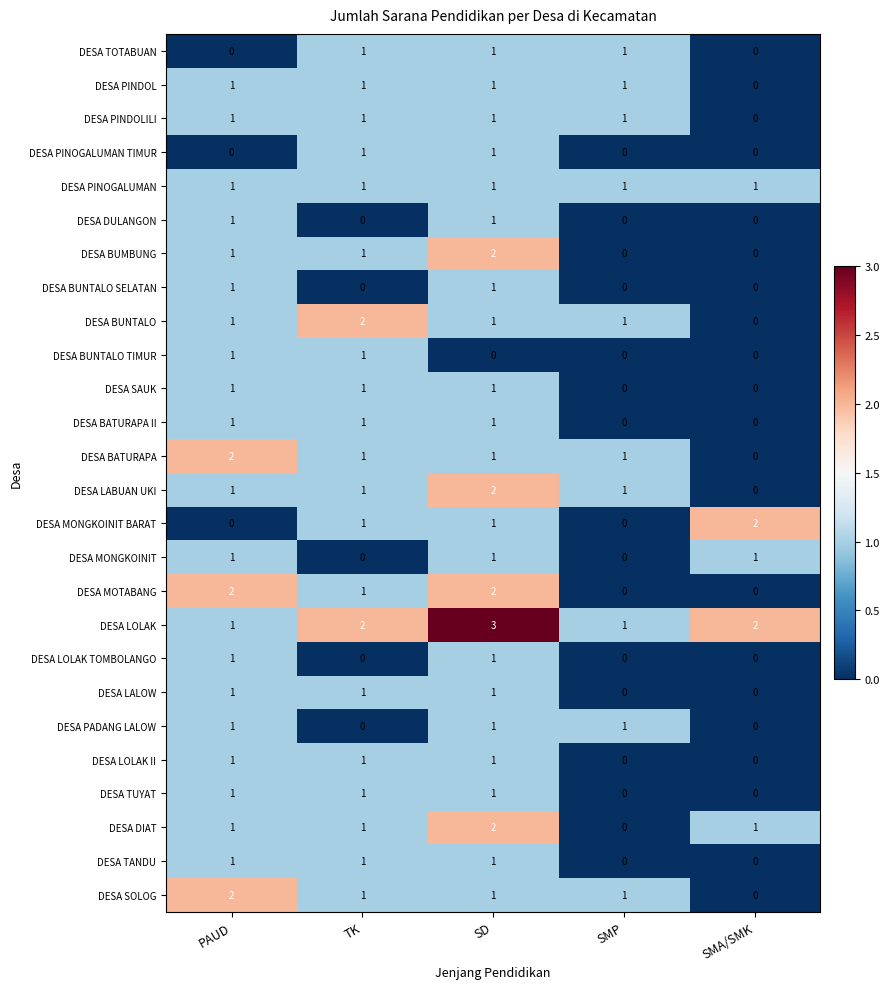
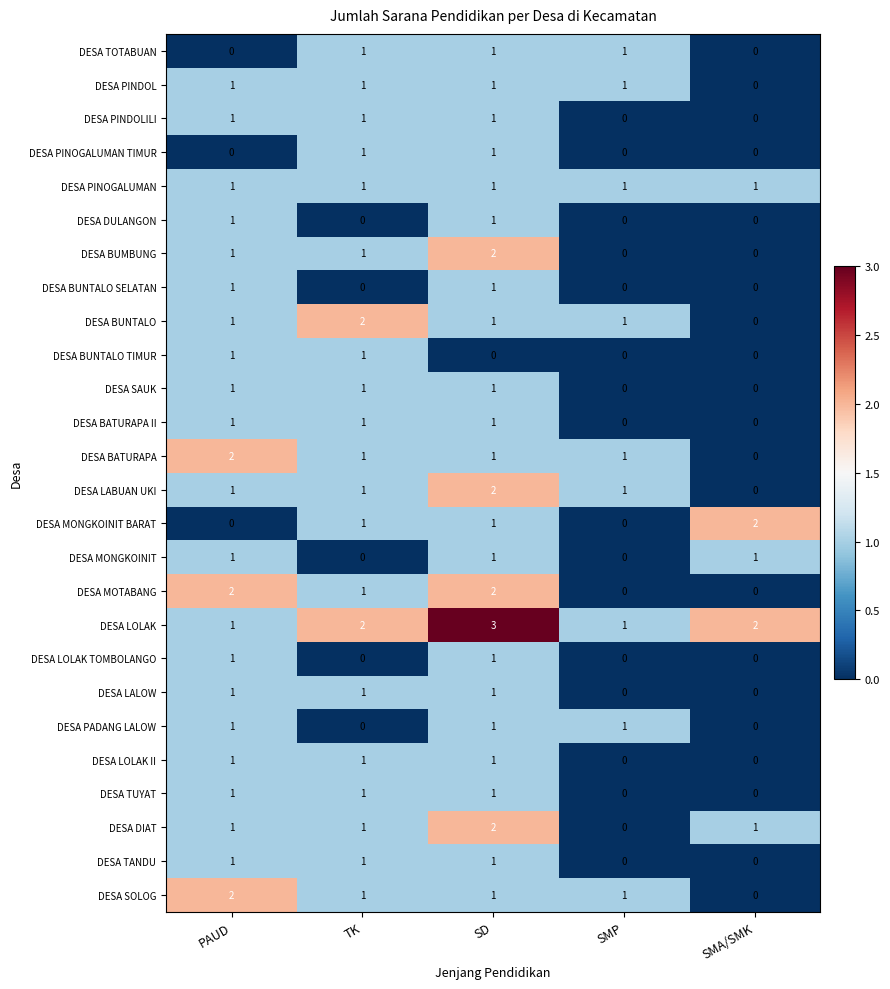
  {
    "DESA TOTABUAN": {
      "PAUD": 0,
      "TK": 1,
      "SD": 1,
      "SMP": 1,
      "SMA/SMK": 0
    },
    "DESA PINDOL": {
      "PAUD": 1,
      "TK": 1,
      "SD": 1,
      "SMP": 1,
      "SMA/SMK": 0
    },
    "DESA PINDOLILI": {
      "PAUD": 1,
      "TK": 1,
      "SD": 1,
-     "SMP": 1,
+     "SMP": 0,
      "SMA/SMK": 0
    },
    "DESA PINOGALUMAN TIMUR": {
      "PAUD": 0,
      "TK": 1,
      "SD": 1,
      "SMP": 0,
      "SMA/SMK": 0
    },
    "DESA PINOGALUMAN": {
      "PAUD": 1,
      "TK": 1,
      "SD": 1,
      "SMP": 1,
      "SMA/SMK": 1
    },
    "DESA DULANGON": {
      "PAUD": 1,
      "TK": 0,
      "SD": 1,
      "SMP": 0,
      "SMA/SMK": 0
    },
    "DESA BUMBUNG": {
      "PAUD": 1,
      "TK": 1,
      "SD": 2,
      "SMP": 0,
      "SMA/SMK": 0
    },
    "DESA BUNTALO SELATAN": {
      "PAUD": 1,
      "TK": 0,
      "SD": 1,
      "SMP": 0,
      "SMA/SMK": 0
    },
    "DESA BUNTALO": {
      "PAUD": 1,
      "TK": 2,
      "SD": 1,
      "SMP": 1,
      "SMA/SMK": 0
    },
    "DESA BUNTALO TIMUR": {
      "PAUD": 1,
      "TK": 1,
      "SD": 0,
      "SMP": 0,
      "SMA/SMK": 0
    },
    "DESA SAUK": {
      "PAUD": 1,
      "TK": 1,
      "SD": 1,
      "SMP": 0,
      "SMA/SMK": 0
    },
    "DESA BATURAPA II": {
      "PAUD": 1,
      "TK": 1,
      "SD": 1,
      "SMP": 0,
      "SMA/SMK": 0
    },
    "DESA BATURAPA": {
      "PAUD": 2,
      "TK": 1,
      "SD": 1,
      "SMP": 1,
      "SMA/SMK": 0
    },
    "DESA LABUAN UKI": {
      "PAUD": 1,
      "TK": 1,
      "SD": 2,
      "SMP": 1,
      "SMA/SMK": 0
    },
    "DESA MONGKOINIT BARAT": {
      "PAUD": 0,
      "TK": 1,
      "SD": 1,
      "SMP": 0,
      "SMA/SMK": 2
    },
    "DESA MONGKOINIT": {
      "PAUD": 1,
      "TK": 0,
      "SD": 1,
      "SMP": 0,
      "SMA/SMK": 1
    },
    "DESA MOTABANG": {
      "PAUD": 2,
      "TK": 1,
      "SD": 2,
      "SMP": 0,
      "SMA/SMK": 0
    },
    "DESA LOLAK": {
      "PAUD": 1,
      "TK": 2,
      "SD": 3,
      "SMP": 1,
      "SMA/SMK": 2
    },
    "DESA LOLAK TOMBOLANGO": {
      "PAUD": 1,
      "TK": 0,
      "SD": 1,
      "SMP": 0,
      "SMA/SMK": 0
    },
    "DESA LALOW": {
      "PAUD": 1,
      "TK": 1,
      "SD": 1,
      "SMP": 0,
      "SMA/SMK": 0
    },
    "DESA PADANG LALOW": {
      "PAUD": 1,
      "TK": 0,
      "SD": 1,
      "SMP": 1,
      "SMA/SMK": 0
    },
    "DESA LOLAK II": {
      "PAUD": 1,
      "TK": 1,
      "SD": 1,
      "SMP": 0,
      "SMA/SMK": 0
    },
    "DESA TUYAT": {
      "PAUD": 1,
      "TK": 1,
      "SD": 1,
      "SMP": 0,
      "SMA/SMK": 0
    },
    "DESA DIAT": {
      "PAUD": 1,
      "TK": 1,
      "SD": 2,
      "SMP": 0,
      "SMA/SMK": 1
    },
    "DESA TANDU": {
      "PAUD": 1,
      "TK": 1,
      "SD": 1,
      "SMP": 0,
      "SMA/SMK": 0
    },
    "DESA SOLOG": {
      "PAUD": 2,
      "TK": 1,
      "SD": 1,
      "SMP": 1,
      "SMA/SMK": 0
    }
  }
